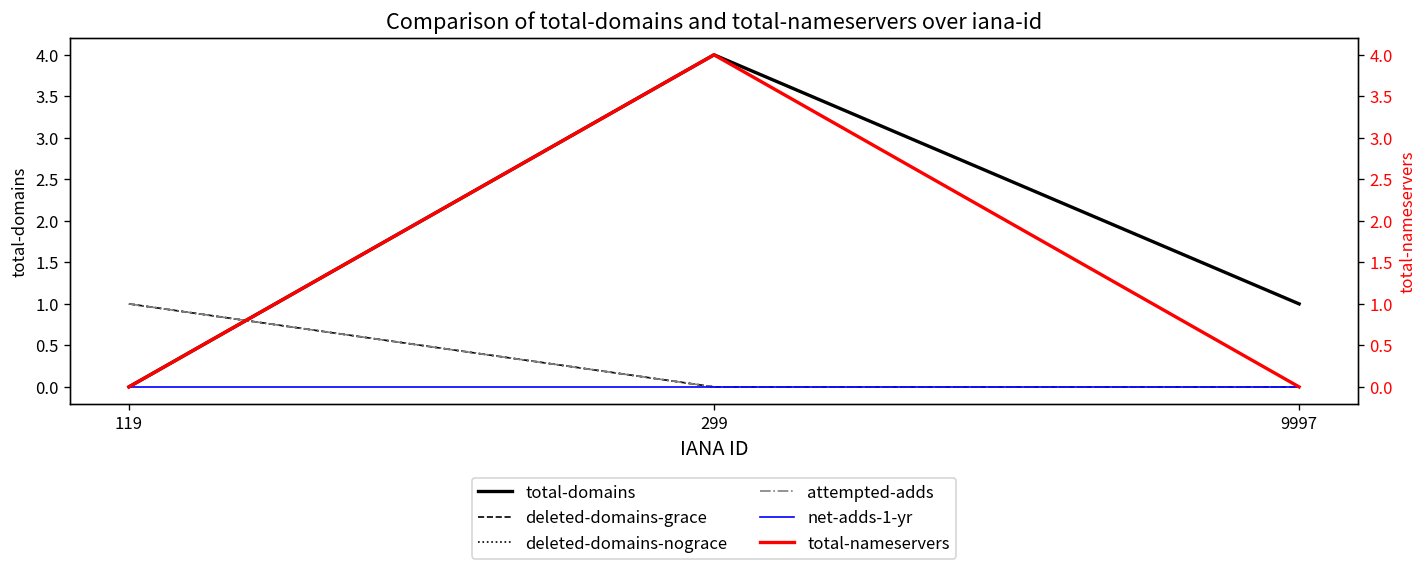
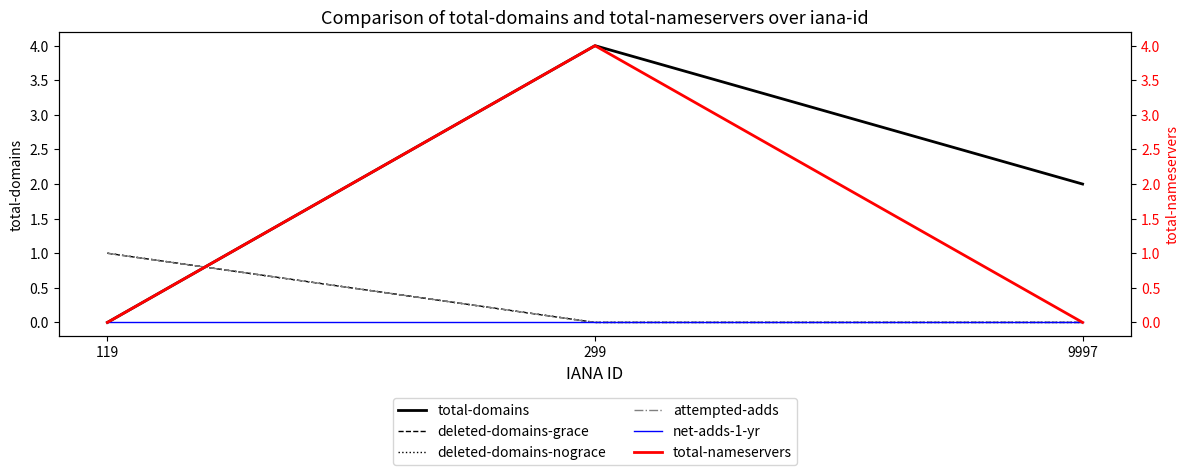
  {
    "total-domains": {
      "299": 4,
-     "9997": 1
+     "9997": 2
    },
    "attempted-adds": {
      "119": 1
    },
    "total-nameservers": {
      "119": 0.0,
      "299": 4.0,
      "9997": 0.0
    }
  }
